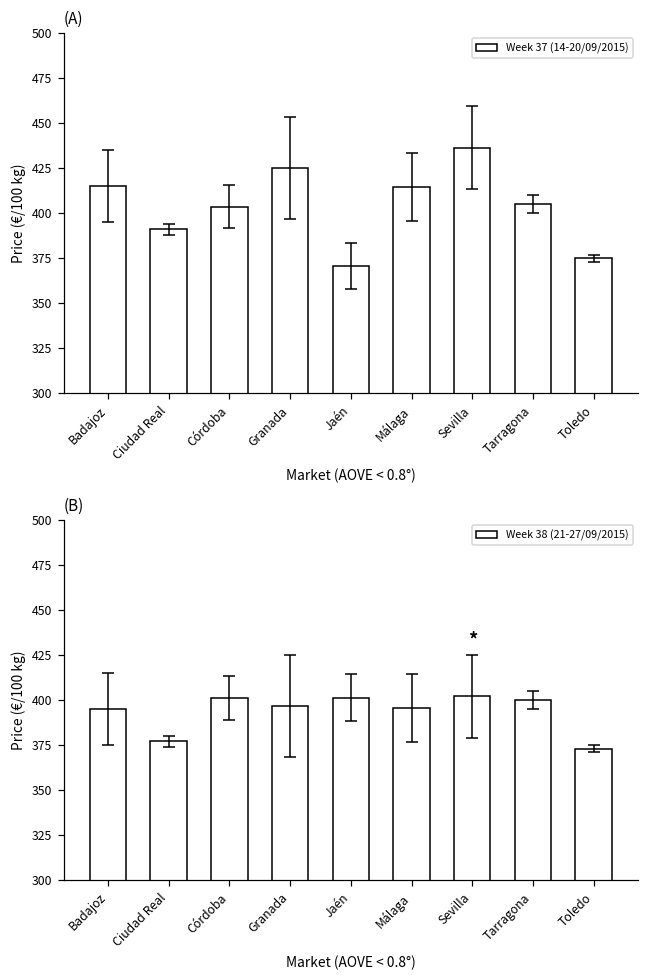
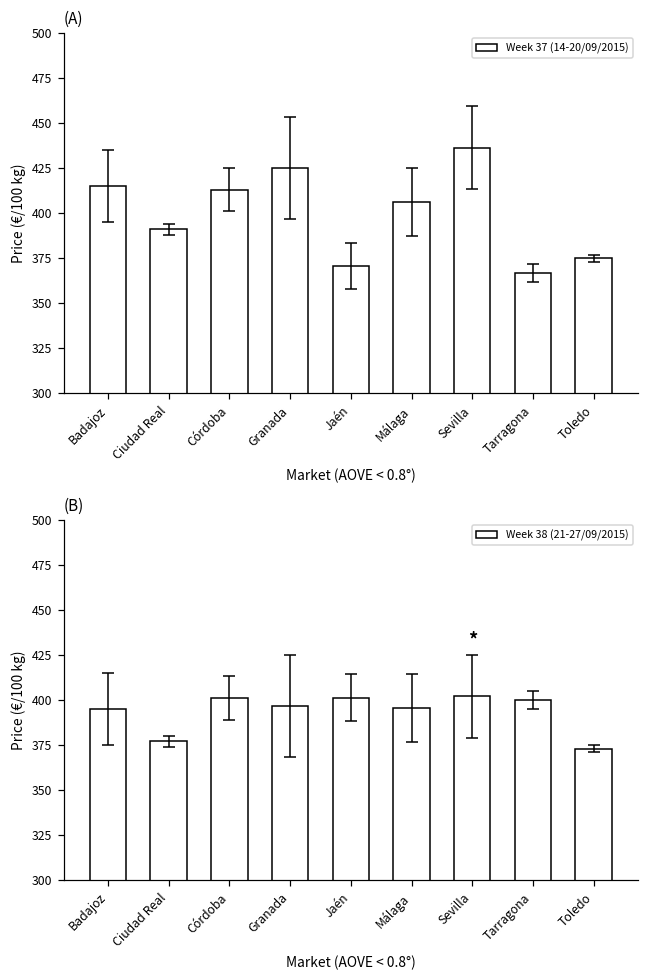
  {
    "(A)": {
      "Week 37 (14-20/09/2015)": {
        "Badajoz": 415,
        "Ciudad Real": 391,
-       "Córdoba": 404,
+       "Córdoba": 413,
        "Granada": 425,
        "Jaén": 371,
-       "Málaga": 415,
+       "Málaga": 406,
        "Sevilla": 436,
-       "Tarragona": 405,
+       "Tarragona": 367,
        "Toledo": 375
      }
    },
    "(B)": {
      "Week 38 (21-27/09/2015)": {
        "Badajoz": 395,
        "Ciudad Real": 377,
        "Córdoba": 401,
        "Granada": 397,
        "Jaén": 401,
        "Málaga": 396,
        "Sevilla": 402,
        "Tarragona": 400,
        "Toledo": 373
      }
    }
  }
